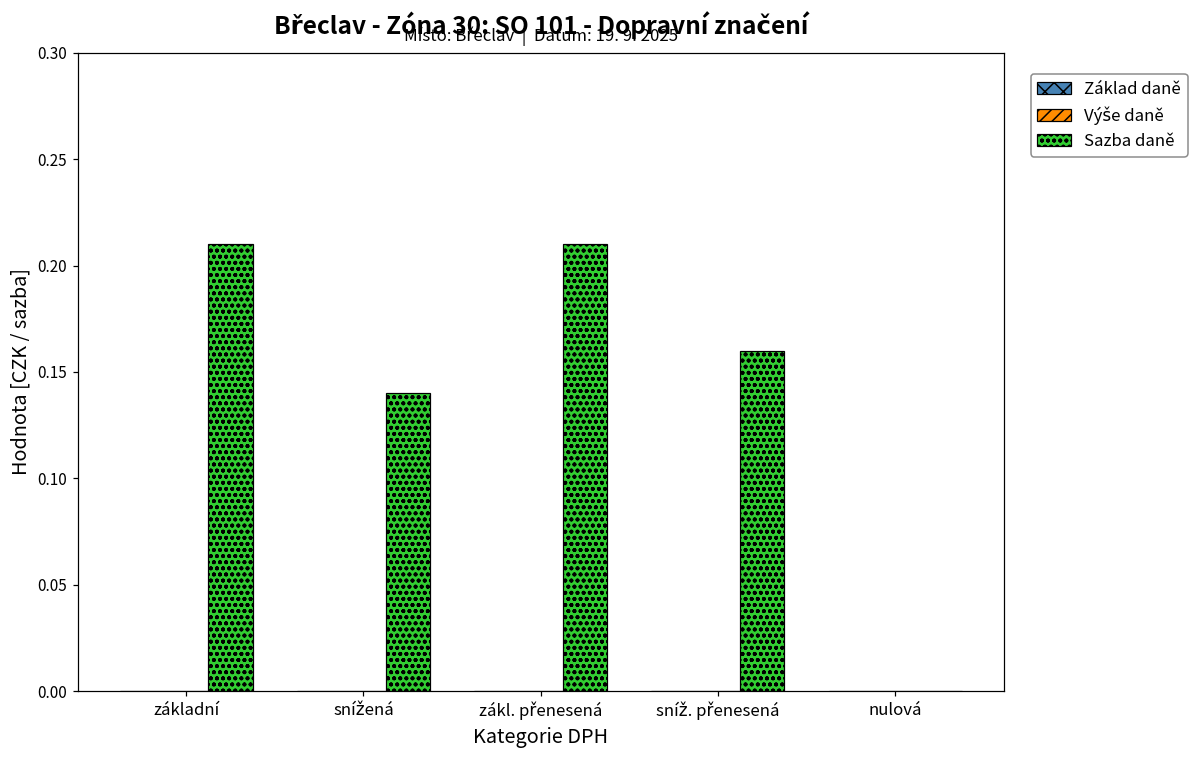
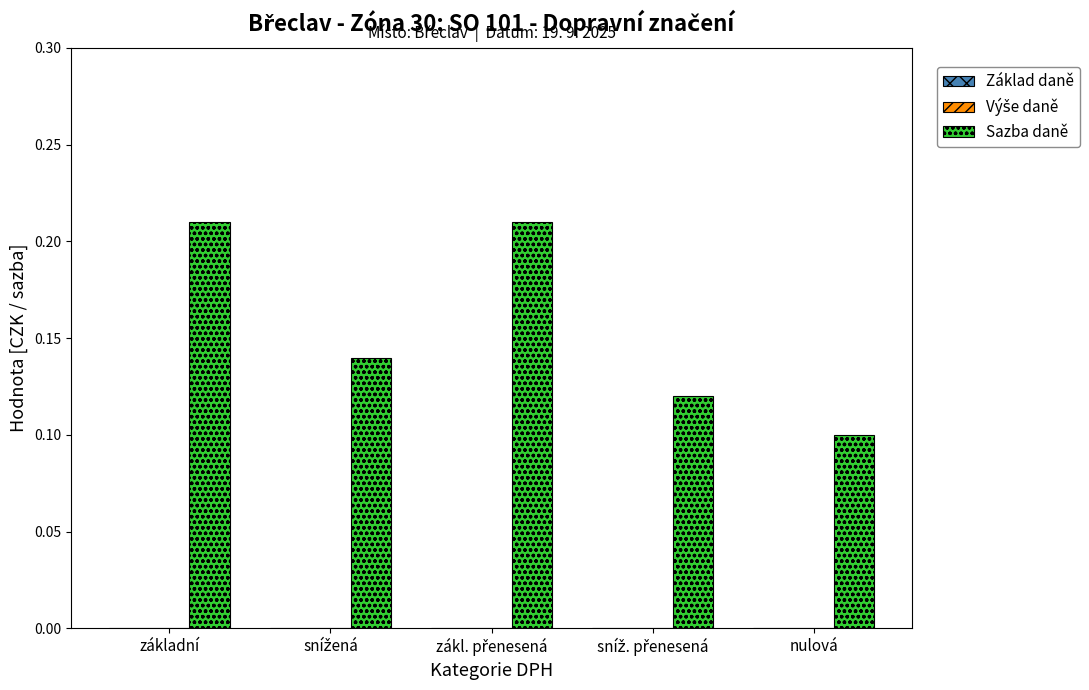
  {
    "Základ daně": {
      "základní": 0.00,
      "snížená": 0.00,
      "zákl. přenesená": 0.00,
      "sníž. přenesená": 0.00,
      "nulová": 0.00
    },
    "Výše daně": {
      "základní": 0.00,
      "snížená": 0.00,
      "zákl. přenesená": 0.00,
      "sníž. přenesená": 0.00,
      "nulová": 0.00
    },
    "Sazba daně": {
      "základní": 0.21,
      "snížená": 0.14,
      "zákl. přenesená": 0.21,
-     "sníž. přenesená": 0.16,
-     "nulová": 0.0
+     "sníž. přenesená": 0.12,
+     "nulová": 0.1
    }
  }
